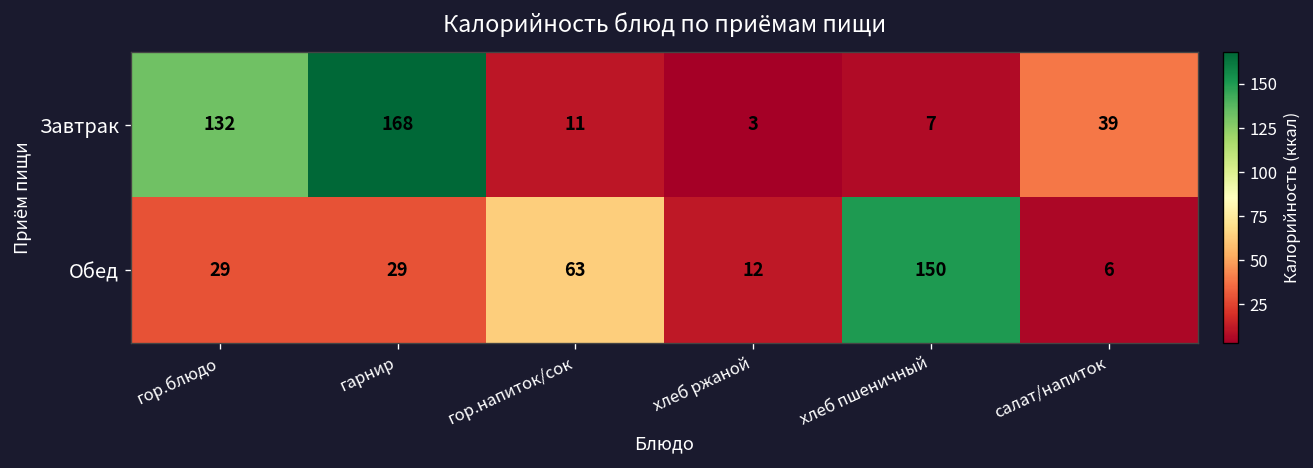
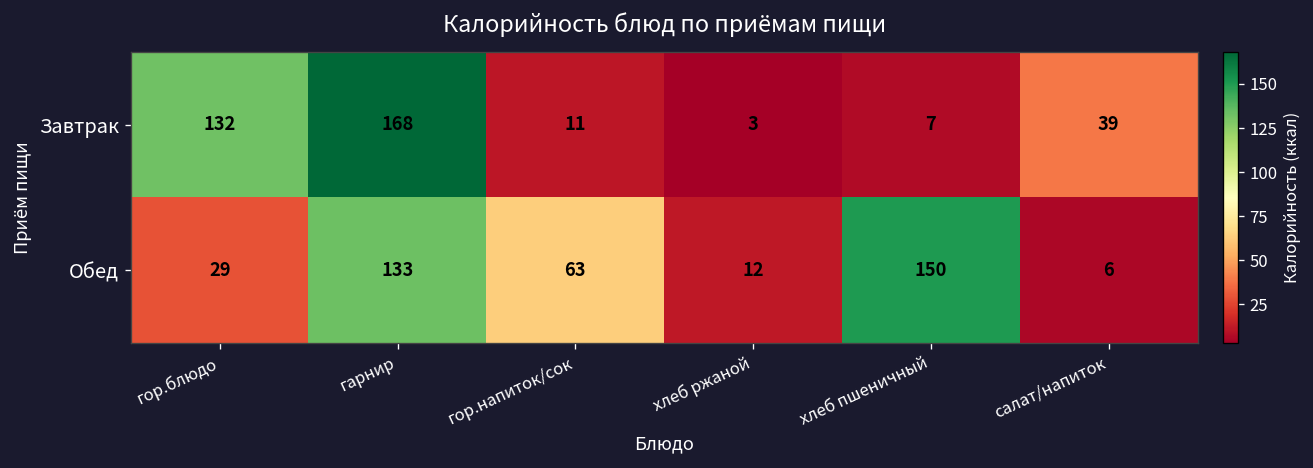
  {
    "Завтрак": {
      "гор.блюдо": 132,
      "гарнир": 168,
      "гор.напиток/сок": 11,
      "хлеб ржаной": 3,
      "хлеб пшеничный": 7,
      "салат/напиток": 39
    },
    "Обед": {
      "гор.блюдо": 29,
-     "гарнир": 29,
+     "гарнир": 133,
      "гор.напиток/сок": 63,
      "хлеб ржаной": 12,
      "хлеб пшеничный": 150,
      "салат/напиток": 6
    }
  }
